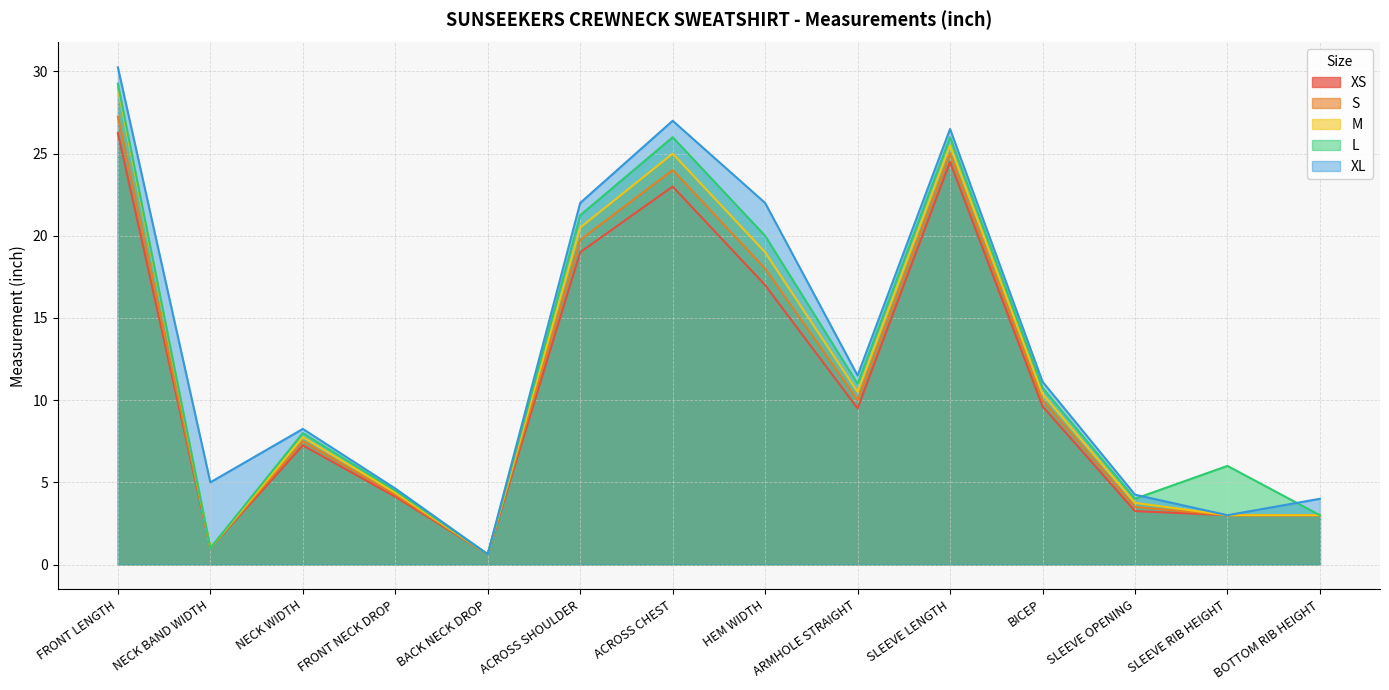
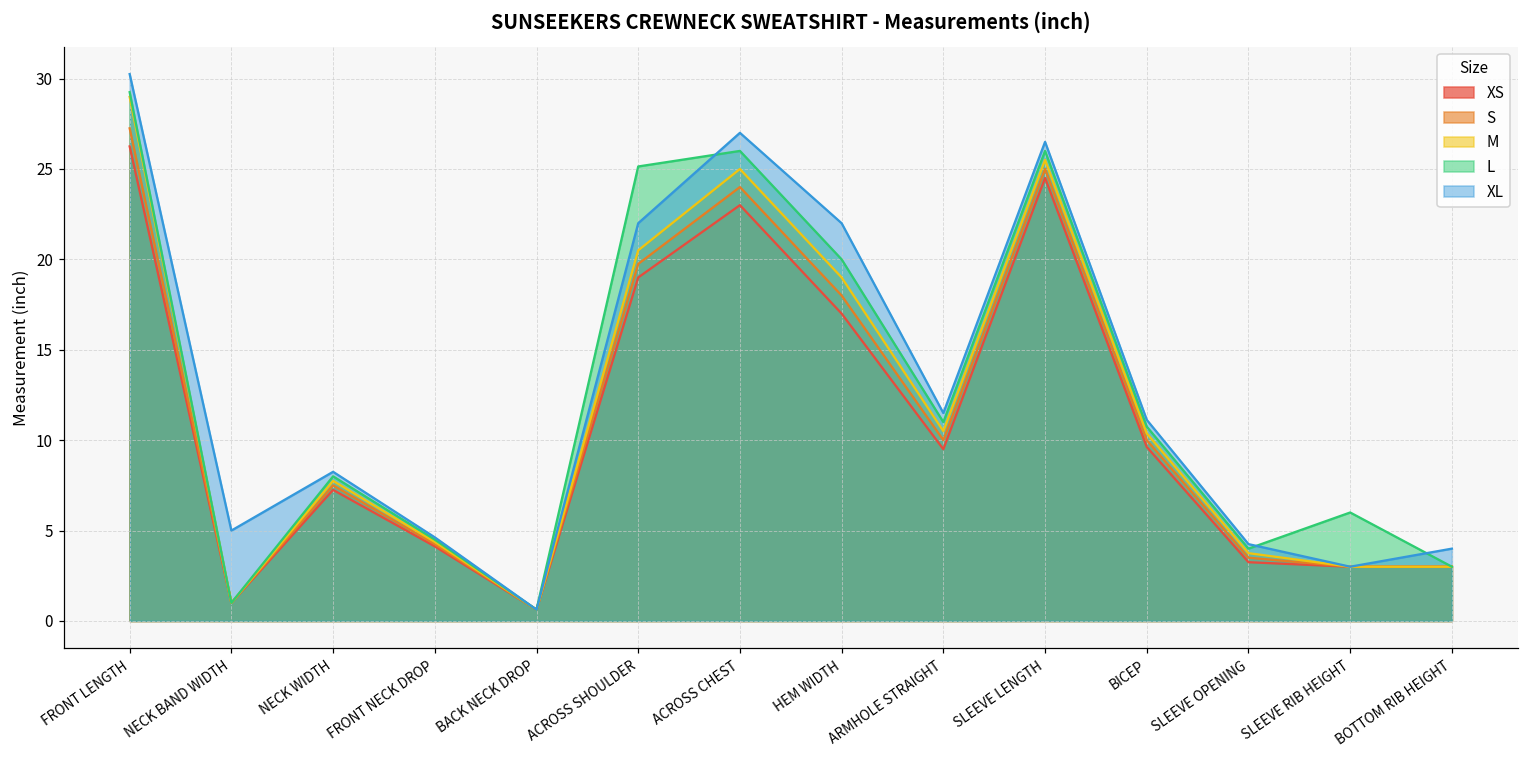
  {
    "M": {
      "FRONT LENGTH": 29.0,
      "NECK WIDTH": 7.8,
      "ACROSS SHOULDER": 20.5,
      "ACROSS CHEST": 25.0,
      "HEM WIDTH": 19.0,
      "ARMHOLE STRAIGHT": 10.5,
      "SLEEVE LENGTH": 25.5,
      "BICEP": 10.4,
      "SLEEVE OPENING": 3.8
    },
    "L": {
      "FRONT LENGTH": 29.3,
      "NECK WIDTH": 8.0,
-     "ACROSS SHOULDER": 21.3,
+     "ACROSS SHOULDER": 25.1,
      "ACROSS CHEST": 26.0,
      "HEM WIDTH": 20.0,
      "ARMHOLE STRAIGHT": 11.0,
      "SLEEVE LENGTH": 26.0,
      "BICEP": 10.8,
      "SLEEVE OPENING": 4.0,
      "SLEEVE RIB HEIGHT": 6.0
    },
    "XL": {
      "FRONT LENGTH": 30.3,
      "NECK BAND WIDTH": 5.0,
      "NECK WIDTH": 8.3,
      "ACROSS SHOULDER": 22.0,
      "ACROSS CHEST": 27.0,
      "HEM WIDTH": 22.0,
      "ARMHOLE STRAIGHT": 11.5,
      "SLEEVE LENGTH": 26.5,
      "BICEP": 11.1,
      "SLEEVE OPENING": 4.3,
      "BOTTOM RIB HEIGHT": 4.0
    }
  }
